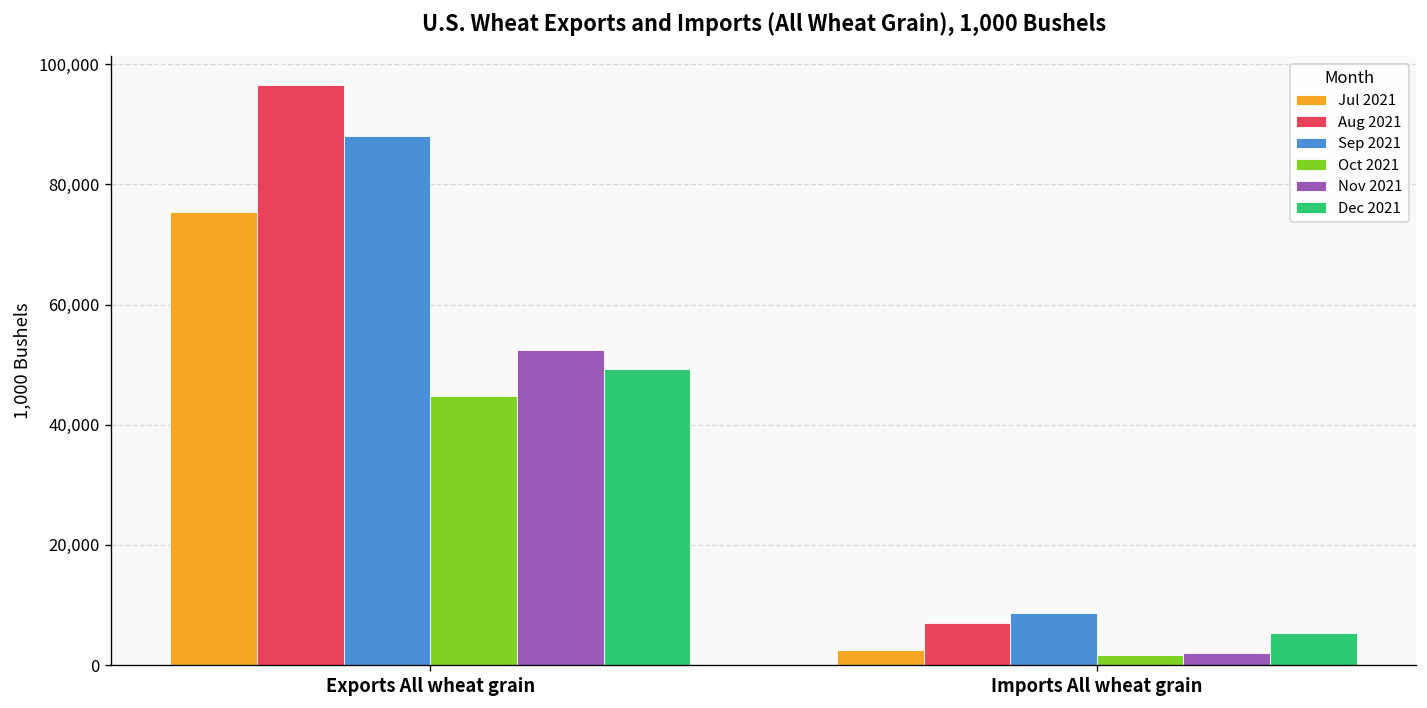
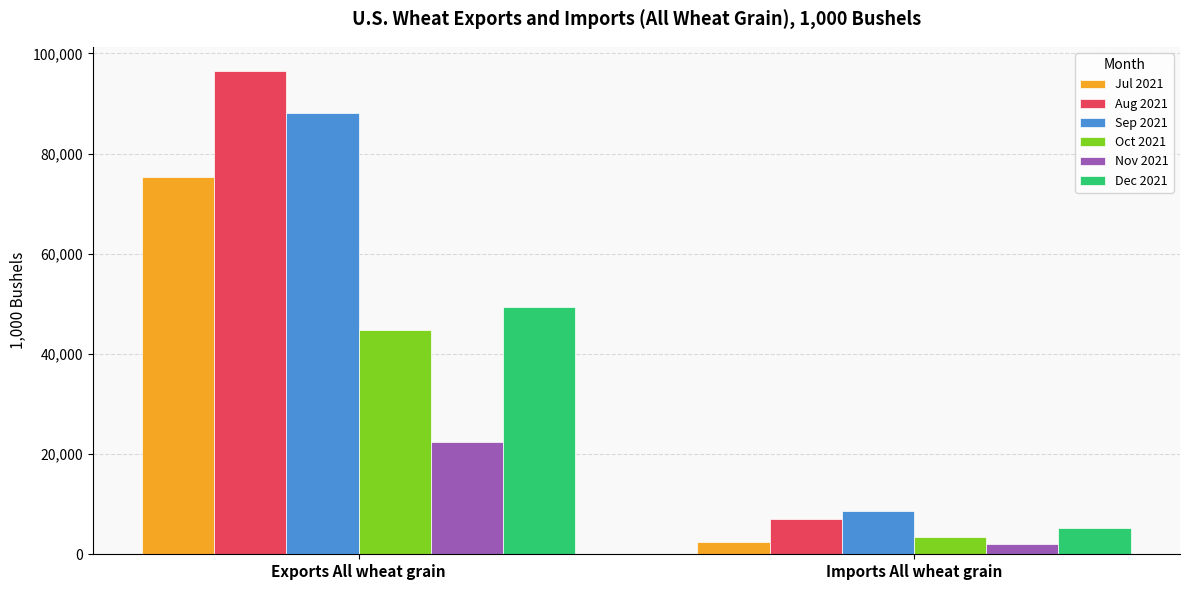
  {
    "Jul 2021": {
      "Exports All wheat grain": "75,000",
      "Imports All wheat grain": "3,000"
    },
    "Aug 2021": {
      "Exports All wheat grain": "96,000",
      "Imports All wheat grain": "7,000"
    },
    "Sep 2021": {
      "Exports All wheat grain": "88,000",
      "Imports All wheat grain": "9,000"
    },
    "Oct 2021": {
      "Exports All wheat grain": "45,000",
-     "Imports All wheat grain": "2,000"
+     "Imports All wheat grain": "4,000"
    },
    "Nov 2021": {
-     "Exports All wheat grain": "52,000",
+     "Exports All wheat grain": "22,000",
      "Imports All wheat grain": "2,000"
    },
    "Dec 2021": {
      "Exports All wheat grain": "49,000",
      "Imports All wheat grain": "5,000"
    }
  }
